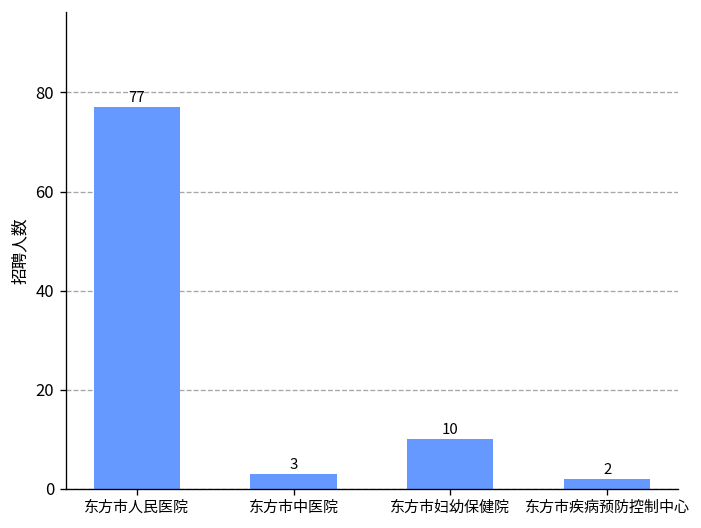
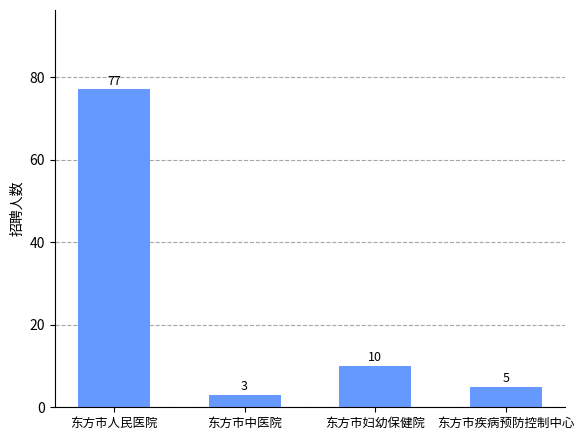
  {
    "东方市人民医院": 77,
    "东方市中医院": 3,
    "东方市妇幼保健院": 10,
-   "东方市疾病预防控制中心": 2
+   "东方市疾病预防控制中心": 5
  }
